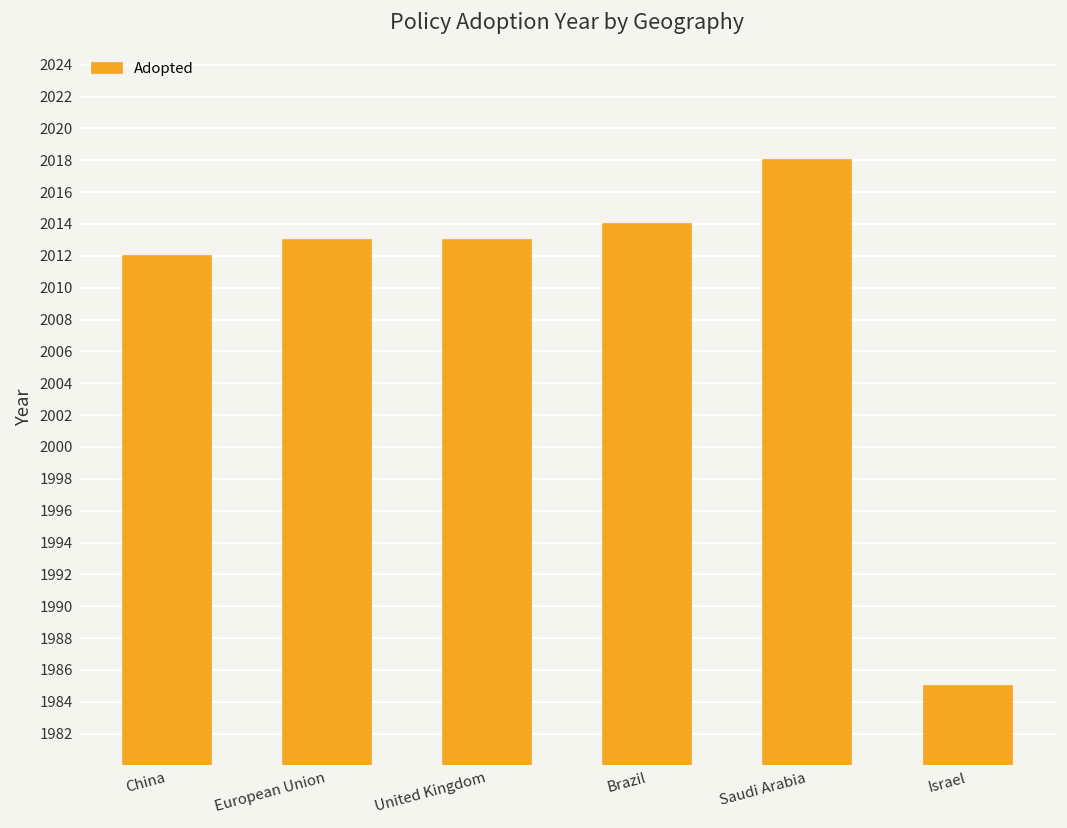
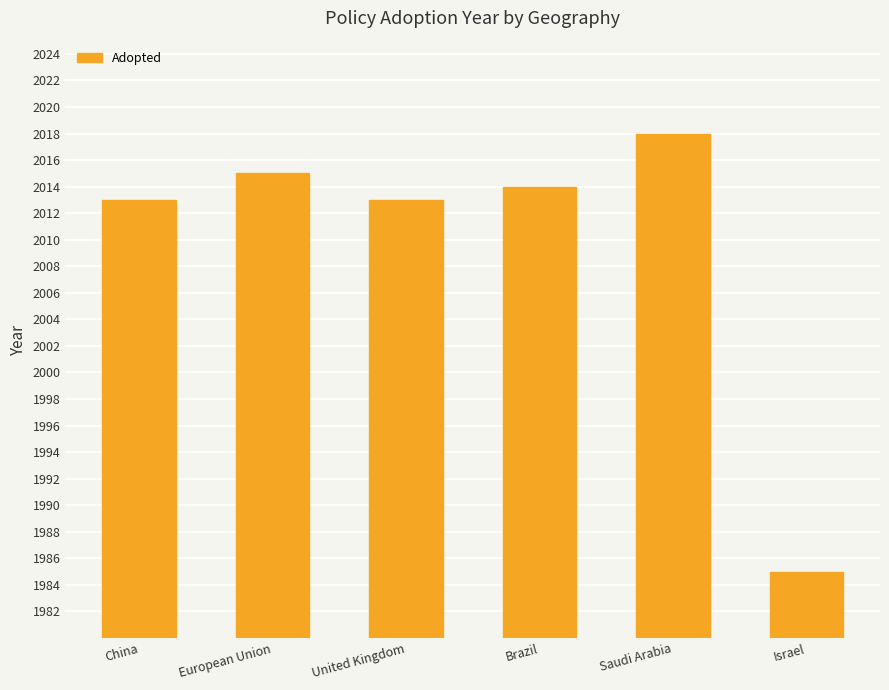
  {
-   "China": 2012,
-   "European Union": 2013,
+   "China": 2013,
+   "European Union": 2015,
    "United Kingdom": 2013,
    "Brazil": 2014,
    "Saudi Arabia": 2018,
    "Israel": 1985
  }
